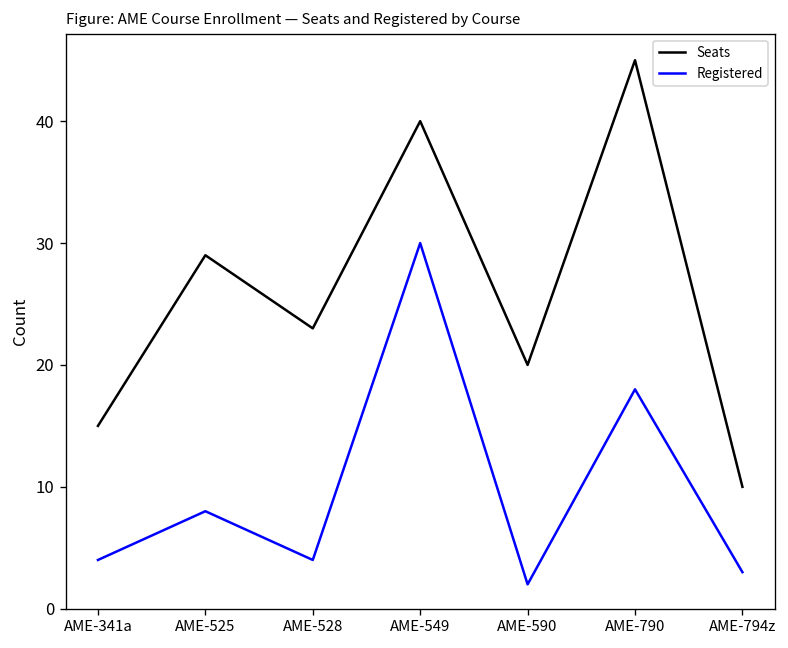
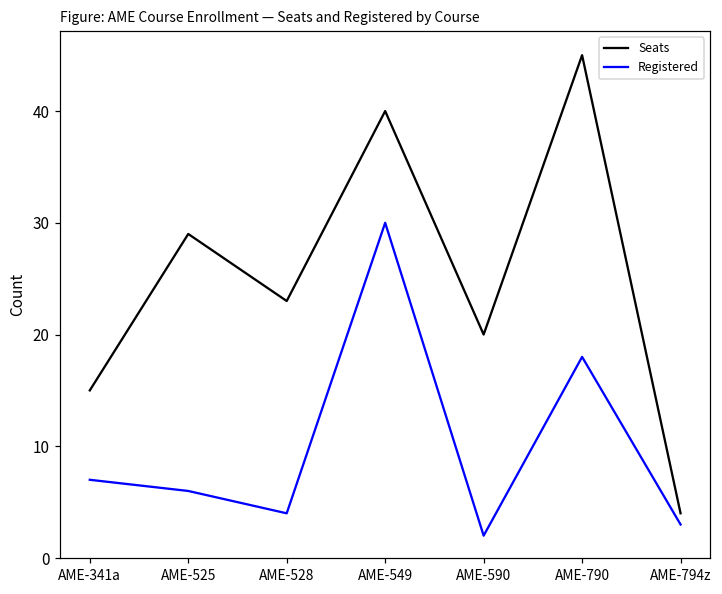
  {
    "Seats": {
      "AME-341a": 15,
      "AME-525": 29,
      "AME-528": 23,
      "AME-549": 40,
      "AME-590": 20,
      "AME-790": 45,
-     "AME-794z": 10
+     "AME-794z": 4
    },
    "Registered": {
-     "AME-341a": 4,
-     "AME-525": 8,
+     "AME-341a": 7,
+     "AME-525": 6,
      "AME-528": 4,
      "AME-549": 30,
      "AME-590": 2,
      "AME-790": 18,
      "AME-794z": 3
    }
  }
